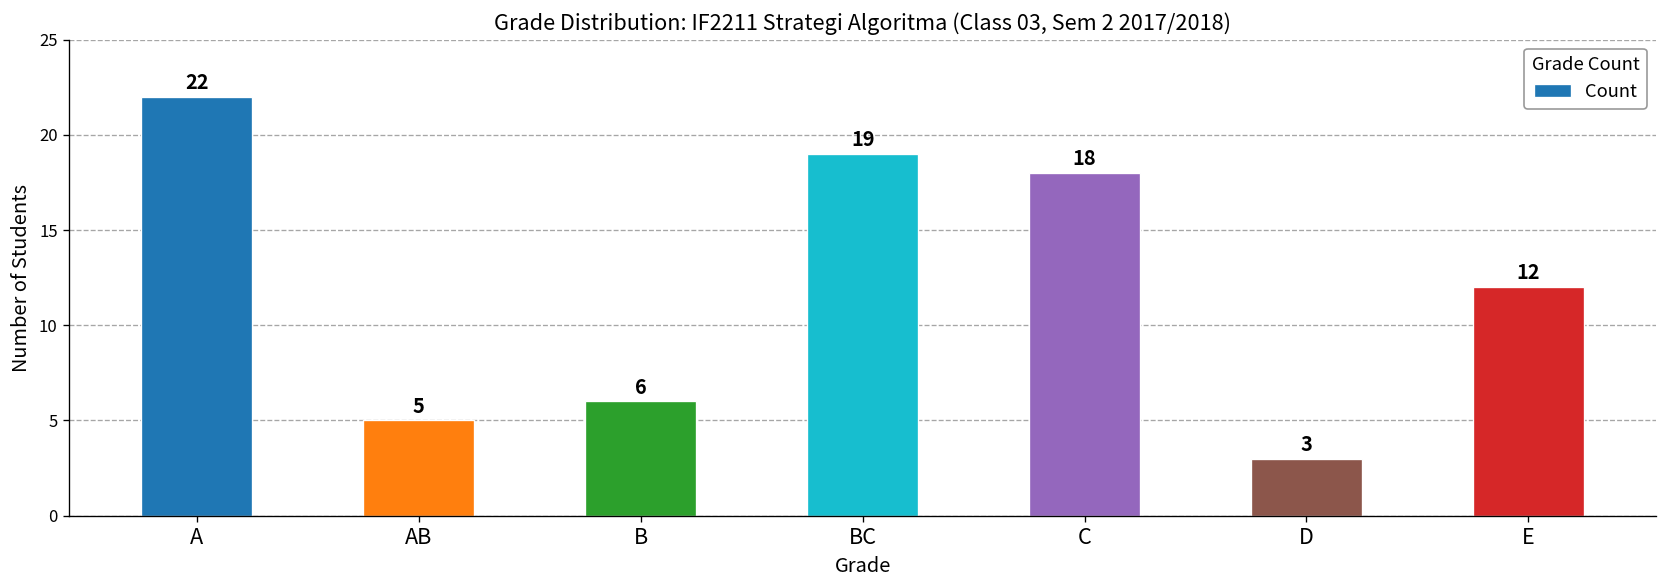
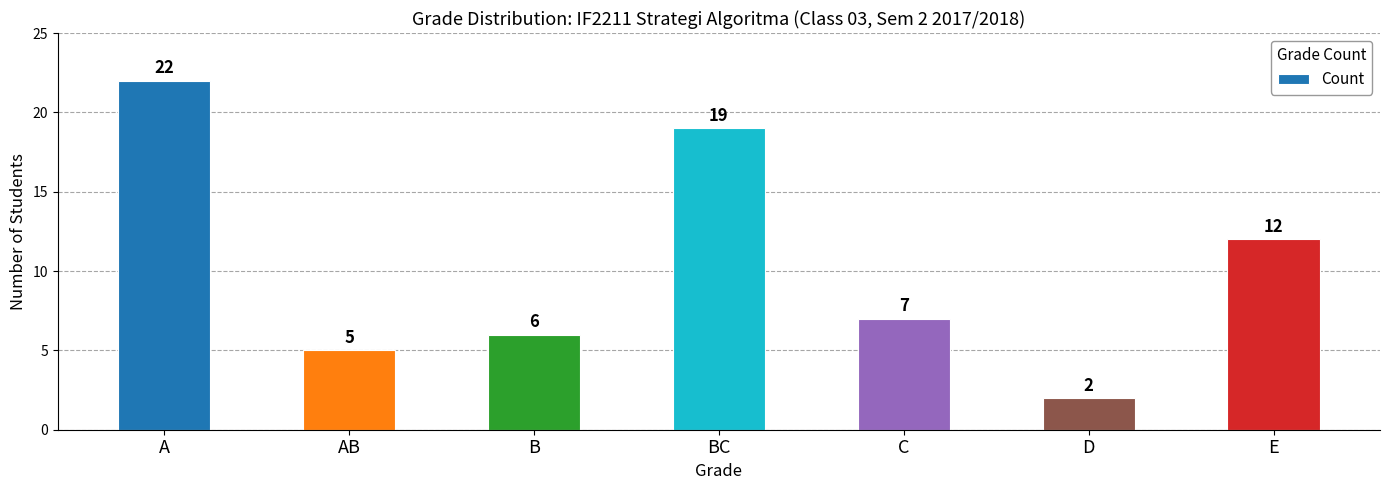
  {
    "A": 22,
    "AB": 5,
    "B": 6,
    "BC": 19,
-   "C": 18,
-   "D": 3,
+   "C": 7,
+   "D": 2,
    "E": 12
  }
